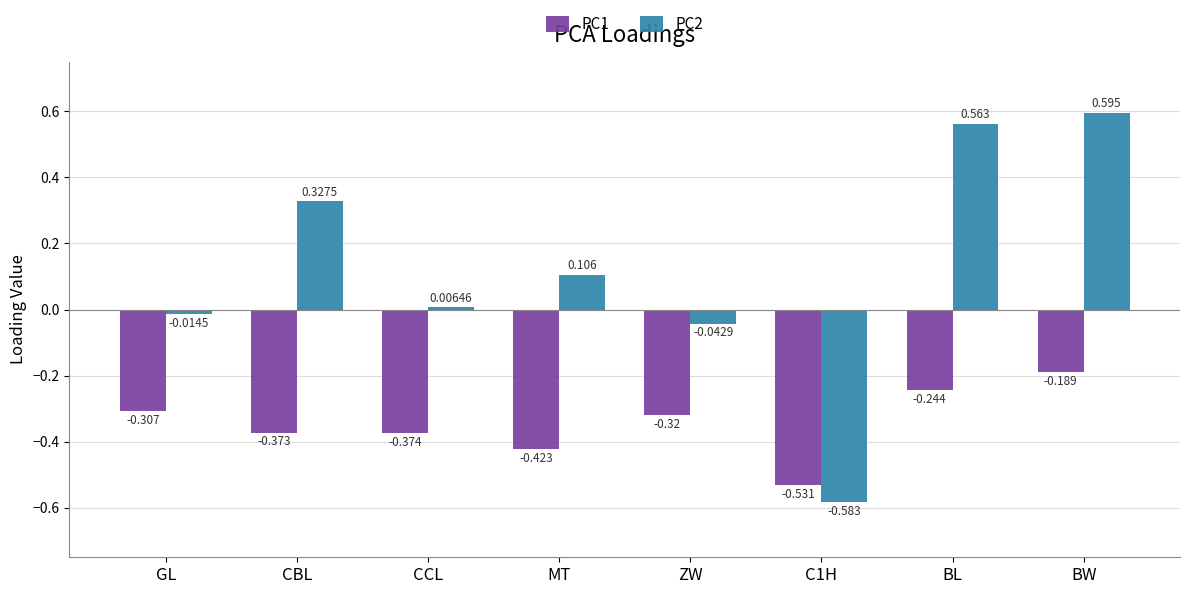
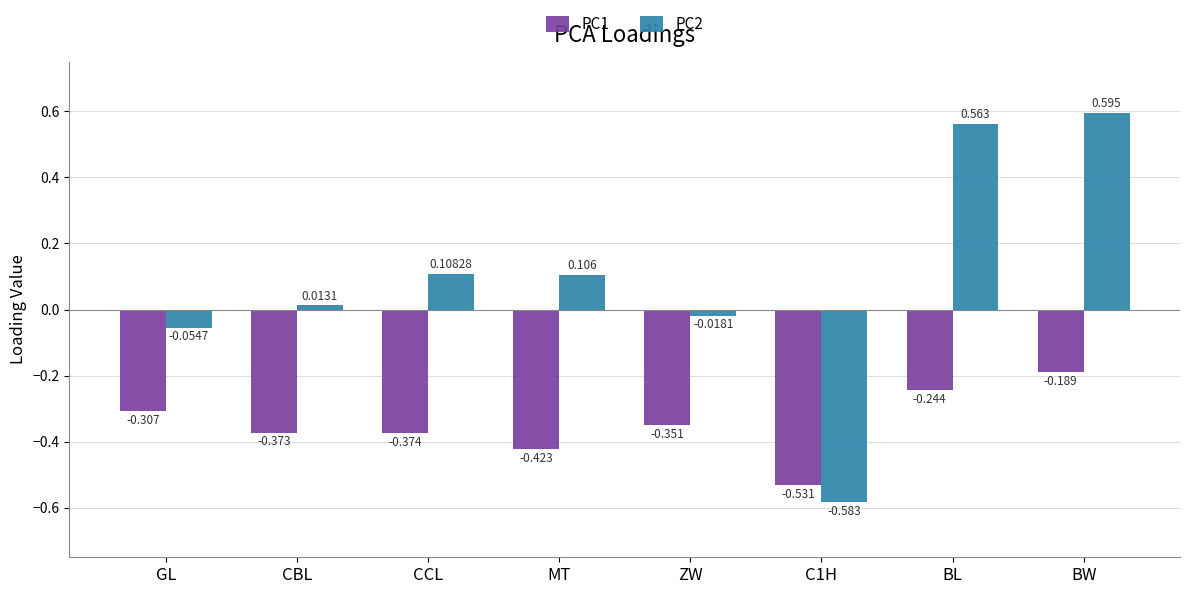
  {
    "PC1": {
      "GL": -0.307,
      "CBL": -0.373,
      "CCL": -0.374,
      "MT": -0.423,
-     "ZW": -0.32,
+     "ZW": -0.351,
      "C1H": -0.531,
      "BL": -0.244,
      "BW": -0.189
    },
    "PC2": {
-     "GL": -0.0145,
-     "CBL": 0.3275,
-     "CCL": 0.00646,
+     "GL": -0.0547,
+     "CBL": 0.0131,
+     "CCL": 0.10828,
      "MT": 0.106,
-     "ZW": -0.0429,
+     "ZW": -0.0181,
      "C1H": -0.583,
      "BL": 0.563,
      "BW": 0.595
    }
  }
